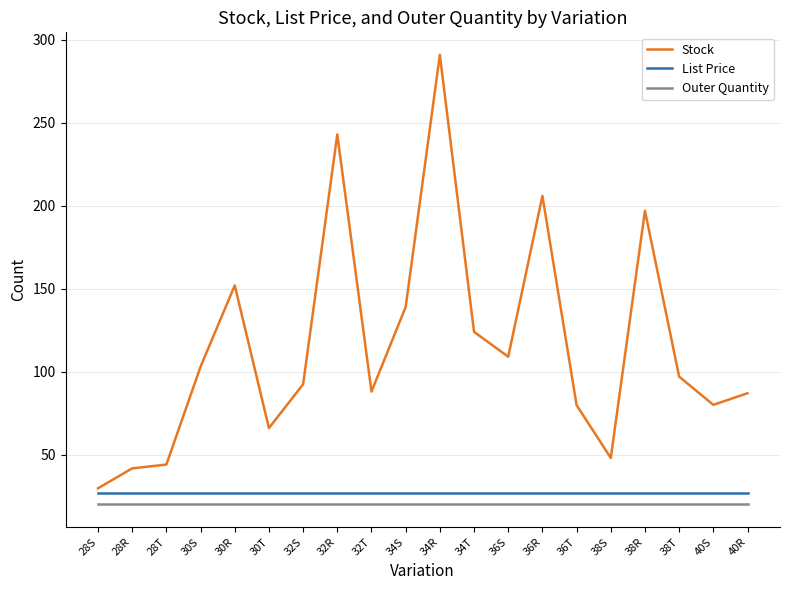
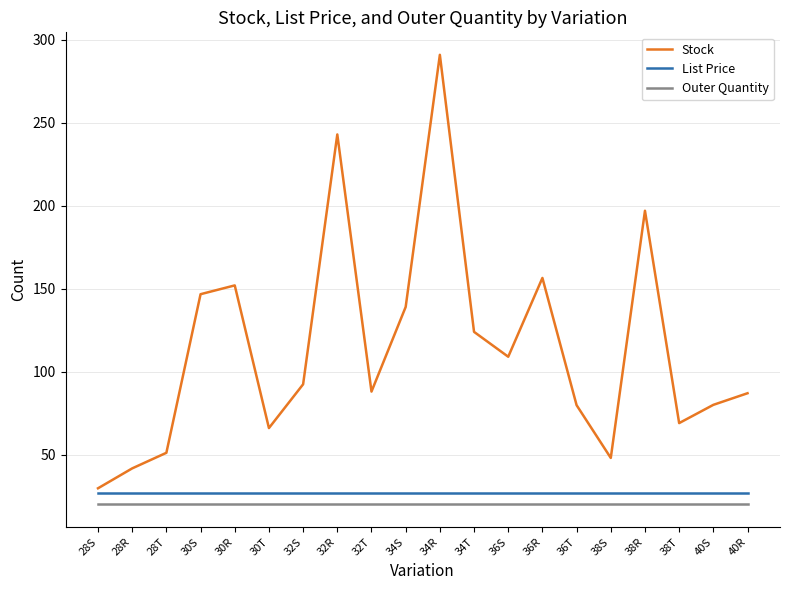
  {
    "Stock": {
      "28S": 30,
      "28R": 42,
-     "28T": 44,
-     "30S": 103,
+     "28T": 51,
+     "30S": 147,
      "30R": 152,
      "30T": 66,
      "32S": 92,
      "32R": 243,
      "32T": 88,
      "34S": 139,
      "34R": 291,
      "34T": 124,
      "36S": 109,
-     "36R": 206,
+     "36R": 157,
      "36T": 80,
      "38S": 48,
      "38R": 197,
-     "38T": 97,
+     "38T": 69,
      "40S": 80,
      "40R": 87
    },
    "List Price": {
      "28S": 27,
      "28R": 27,
      "28T": 27,
      "30S": 27,
      "30R": 27,
      "30T": 27,
      "32S": 27,
      "32R": 27,
      "32T": 27,
      "34S": 27,
      "34R": 27,
      "34T": 27,
      "36S": 27,
      "36R": 27,
      "36T": 27,
      "38S": 27,
      "38R": 27,
      "38T": 27,
      "40S": 27,
      "40R": 27
    },
    "Outer Quantity": {
      "28S": 20,
      "28R": 20,
      "28T": 20,
      "30S": 20,
      "30R": 20,
      "30T": 20,
      "32S": 20,
      "32R": 20,
      "32T": 20,
      "34S": 20,
      "34R": 20,
      "34T": 20,
      "36S": 20,
      "36R": 20,
      "36T": 20,
      "38S": 20,
      "38R": 20,
      "38T": 20,
      "40S": 20,
      "40R": 20
    }
  }
